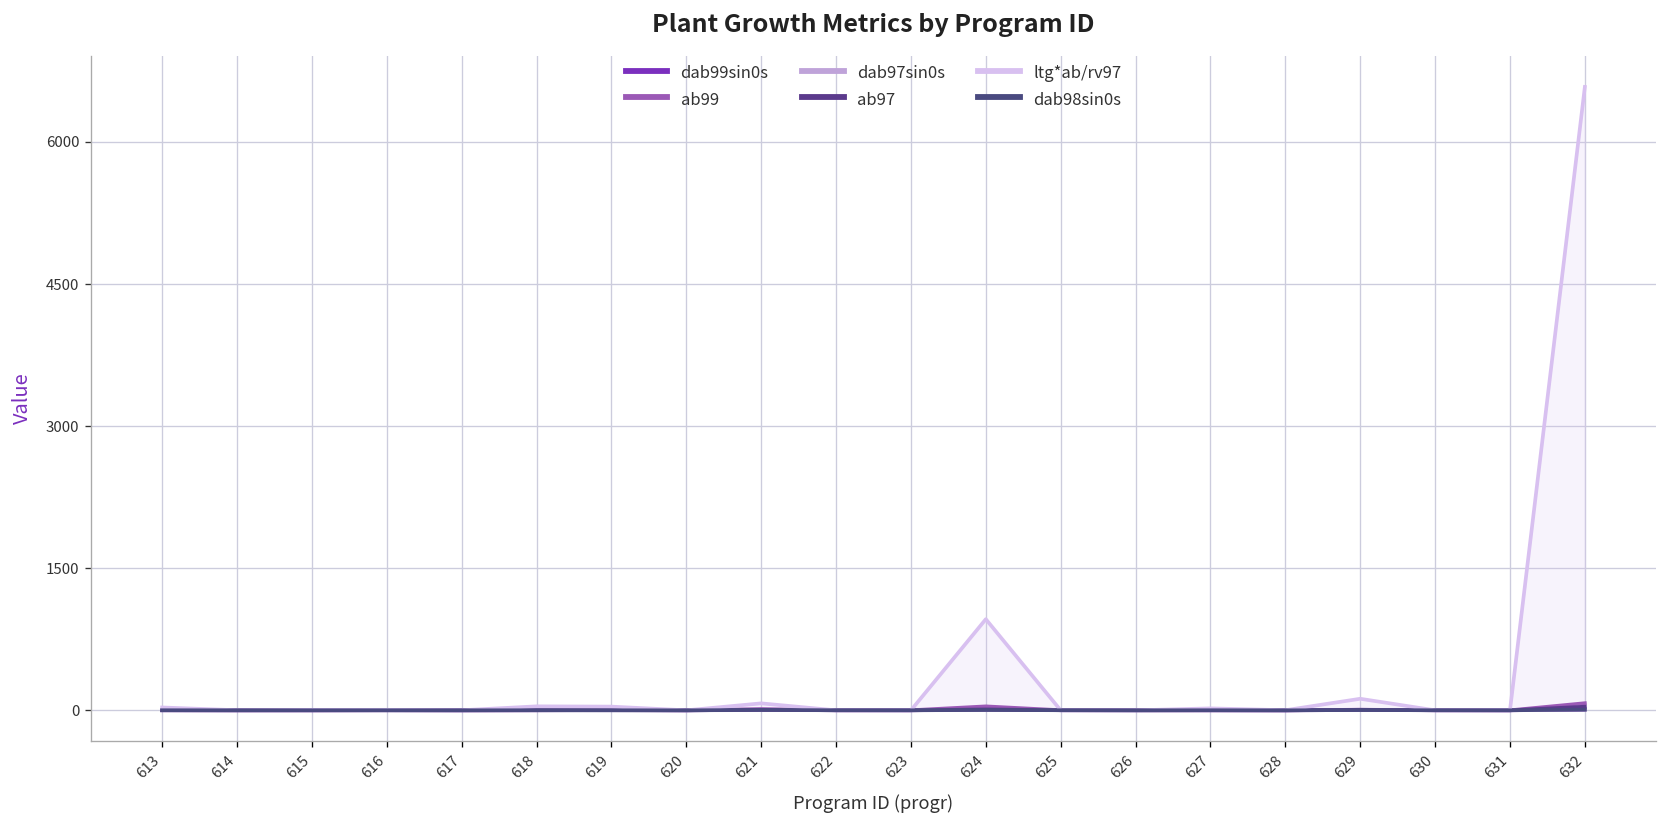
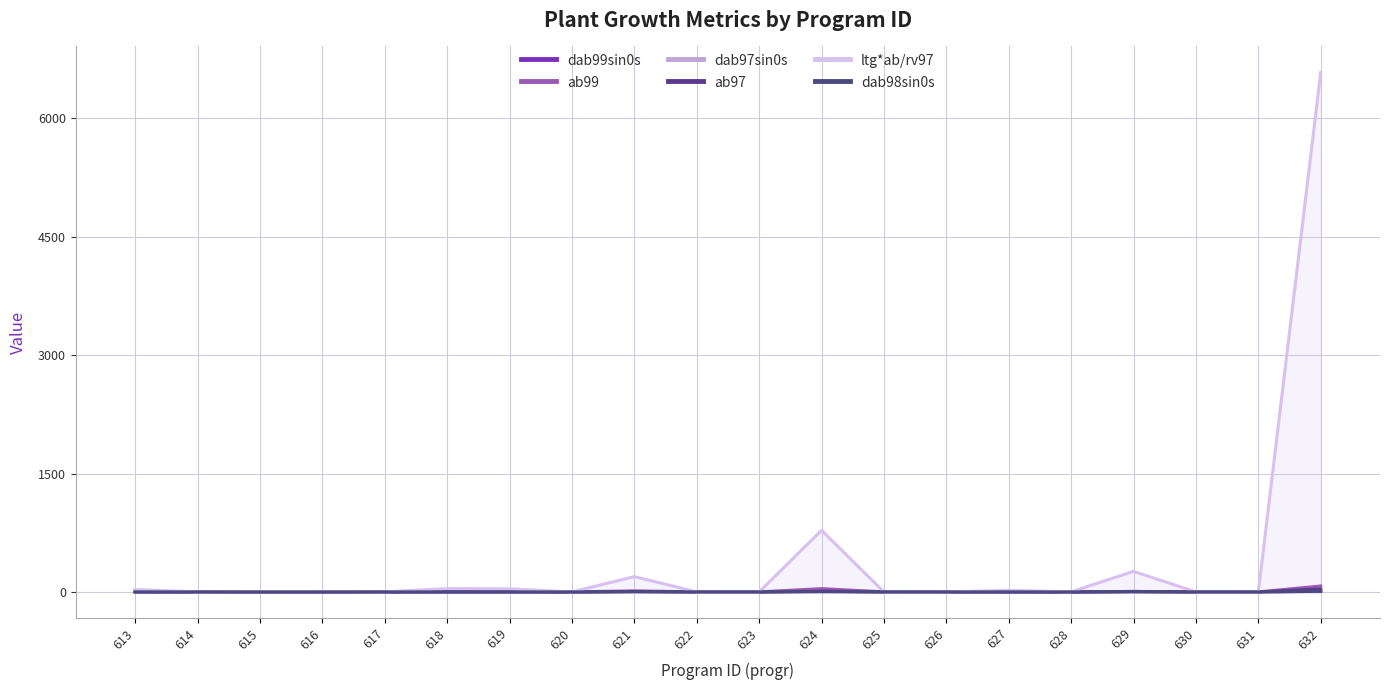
  {
    "ltg*ab/rv97": {
      "618": 0,
      "619": 0,
-     "621": 100,
-     "624": 1000,
-     "629": 100,
+     "621": 200,
+     "624": 800,
+     "629": 300,
      "632": 6600
    }
  }
